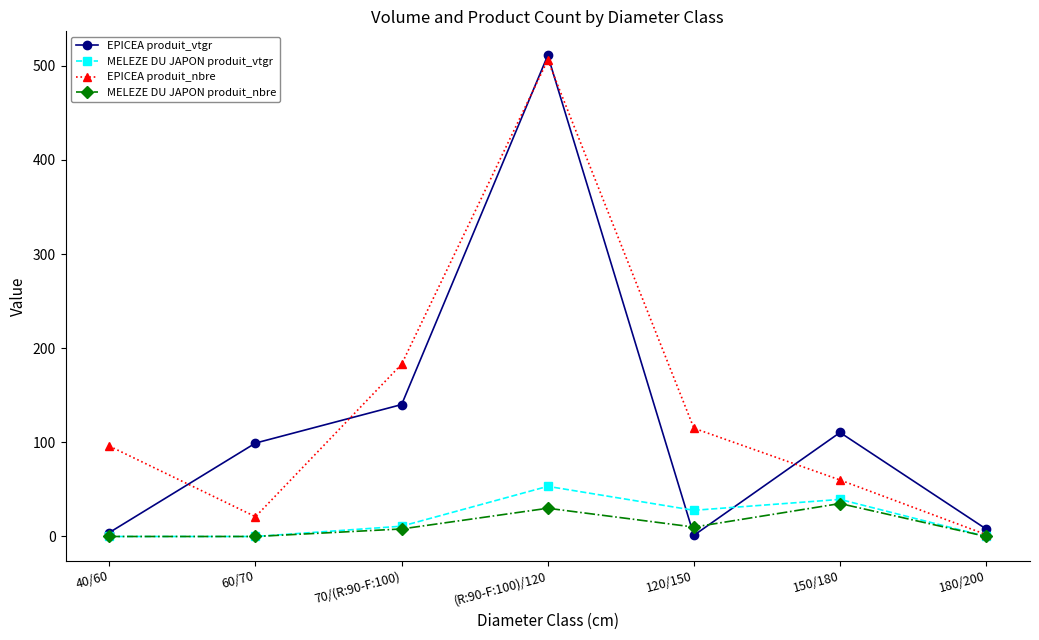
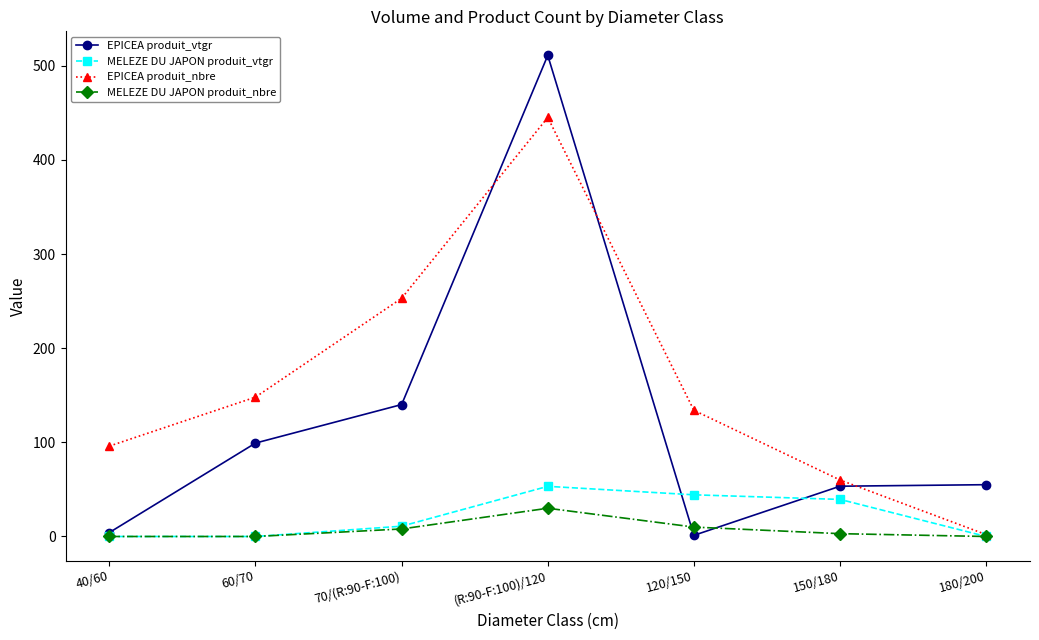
  {
    "EPICEA produit_vtgr": {
      "40/60": 0,
      "60/70": 100,
      "70/(R:90-F:100)": 140,
      "(R:90-F:100)/120": 510,
      "120/150": 0,
-     "150/180": 110,
-     "180/200": 10
+     "150/180": 50,
+     "180/200": 60
    },
    "MELEZE DU JAPON produit_vtgr": {
      "70/(R:90-F:100)": 10,
      "(R:90-F:100)/120": 50,
-     "120/150": 30,
+     "120/150": 40,
      "150/180": 40
    },
    "EPICEA produit_nbre": {
      "40/60": 100,
-     "60/70": 20,
-     "70/(R:90-F:100)": 180,
-     "(R:90-F:100)/120": 510,
-     "120/150": 120,
+     "60/70": 150,
+     "70/(R:90-F:100)": 250,
+     "(R:90-F:100)/120": 450,
+     "120/150": 130,
      "150/180": 60
    },
    "MELEZE DU JAPON produit_nbre": {
      "70/(R:90-F:100)": 10,
      "(R:90-F:100)/120": 30,
      "120/150": 10,
-     "150/180": 40
+     "150/180": 0
    }
  }
